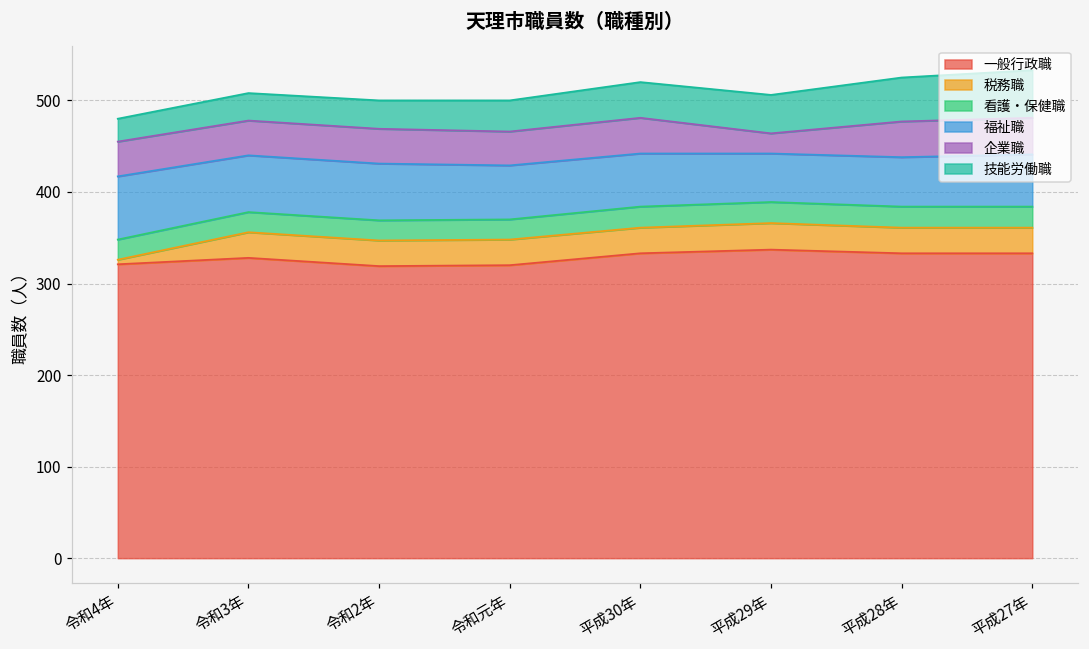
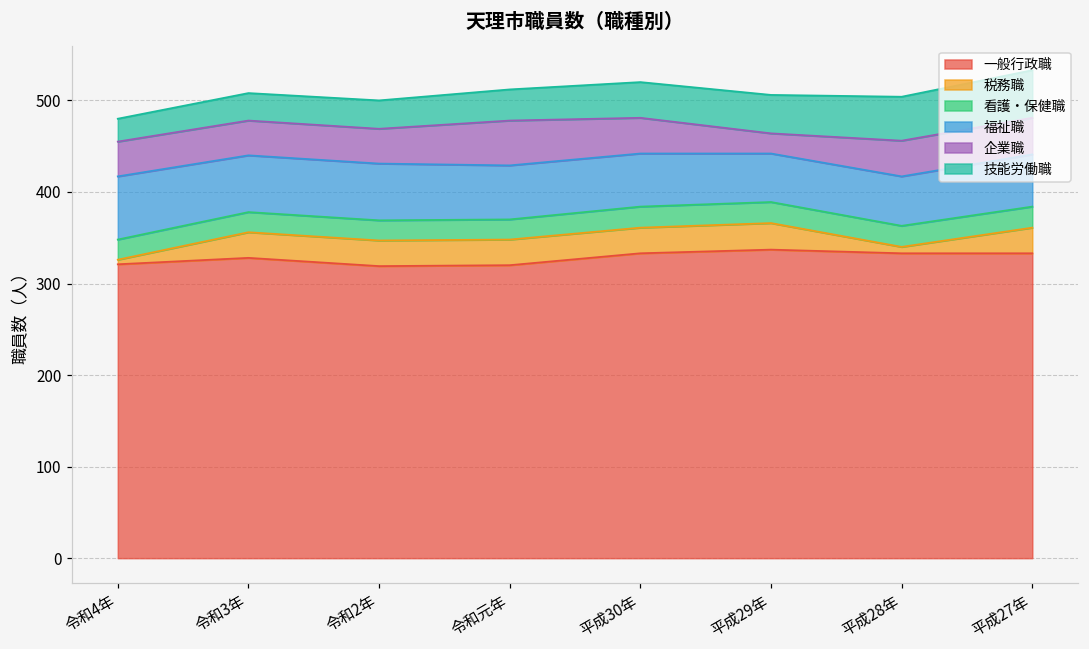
  {
    "一般行政職": {
      "令和4年": 320,
      "令和3年": 330,
      "令和2年": 320,
      "令和元年": 320,
      "平成30年": 330,
      "平成29年": 340,
      "平成28年": 330,
      "平成27年": 330
    },
    "税務職": {
      "令和4年": 10,
      "令和3年": 30,
      "令和2年": 30,
      "令和元年": 30,
      "平成30年": 30,
      "平成29年": 30,
-     "平成28年": 30,
+     "平成28年": 10,
      "平成27年": 30
    },
    "福祉職": {
      "令和4年": 70,
      "令和3年": 60,
      "令和2年": 60,
      "令和元年": 60,
      "平成30年": 60,
      "平成29年": 50,
      "平成28年": 50
    },
    "企業職": {
      "令和4年": 40,
      "令和3年": 40,
      "令和2年": 40,
-     "令和元年": 40,
+     "令和元年": 50,
      "平成30年": 40,
      "平成29年": 20,
      "平成28年": 40
    }
  }
